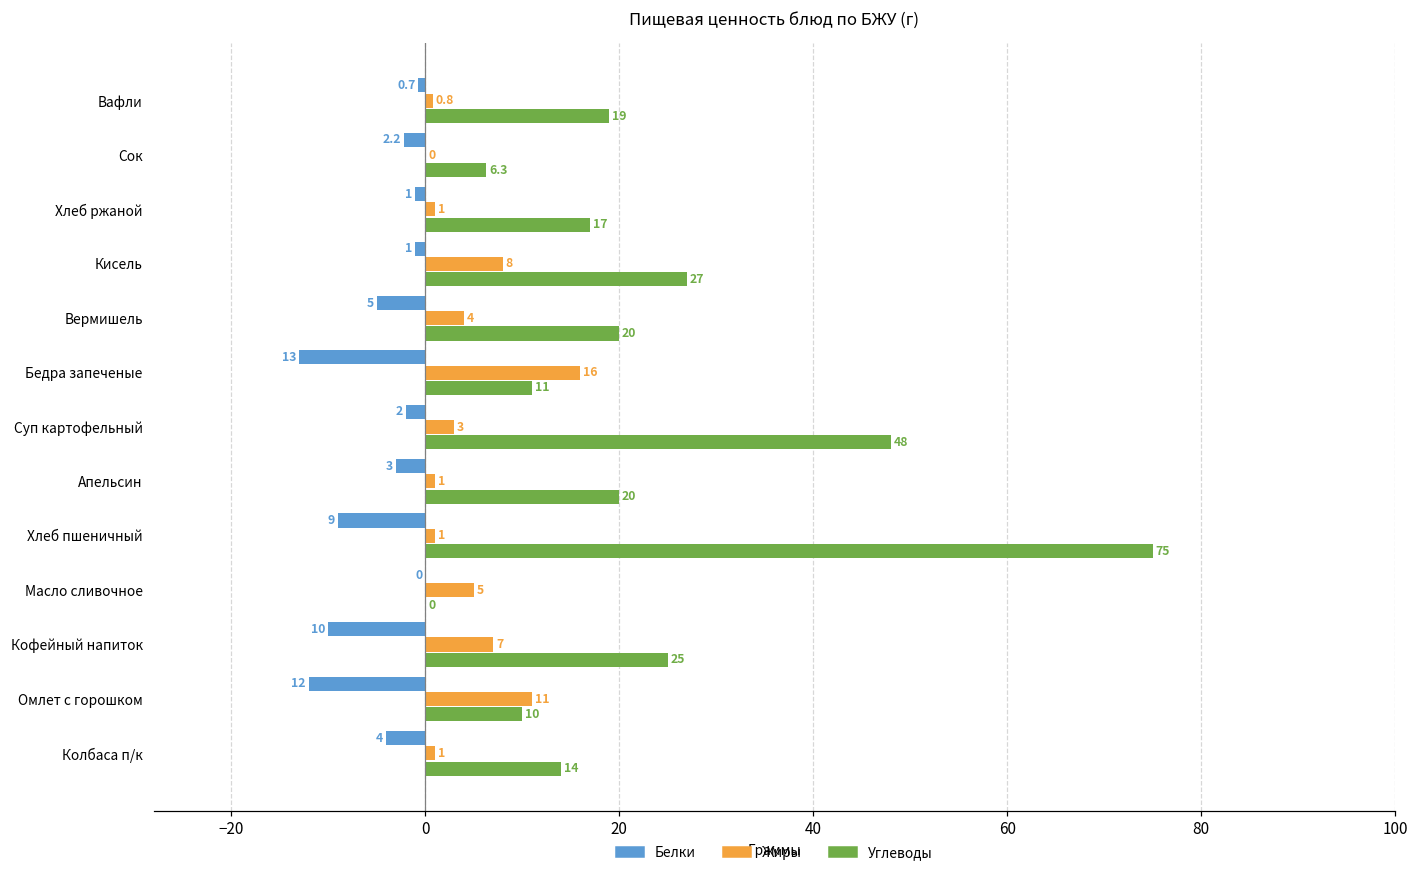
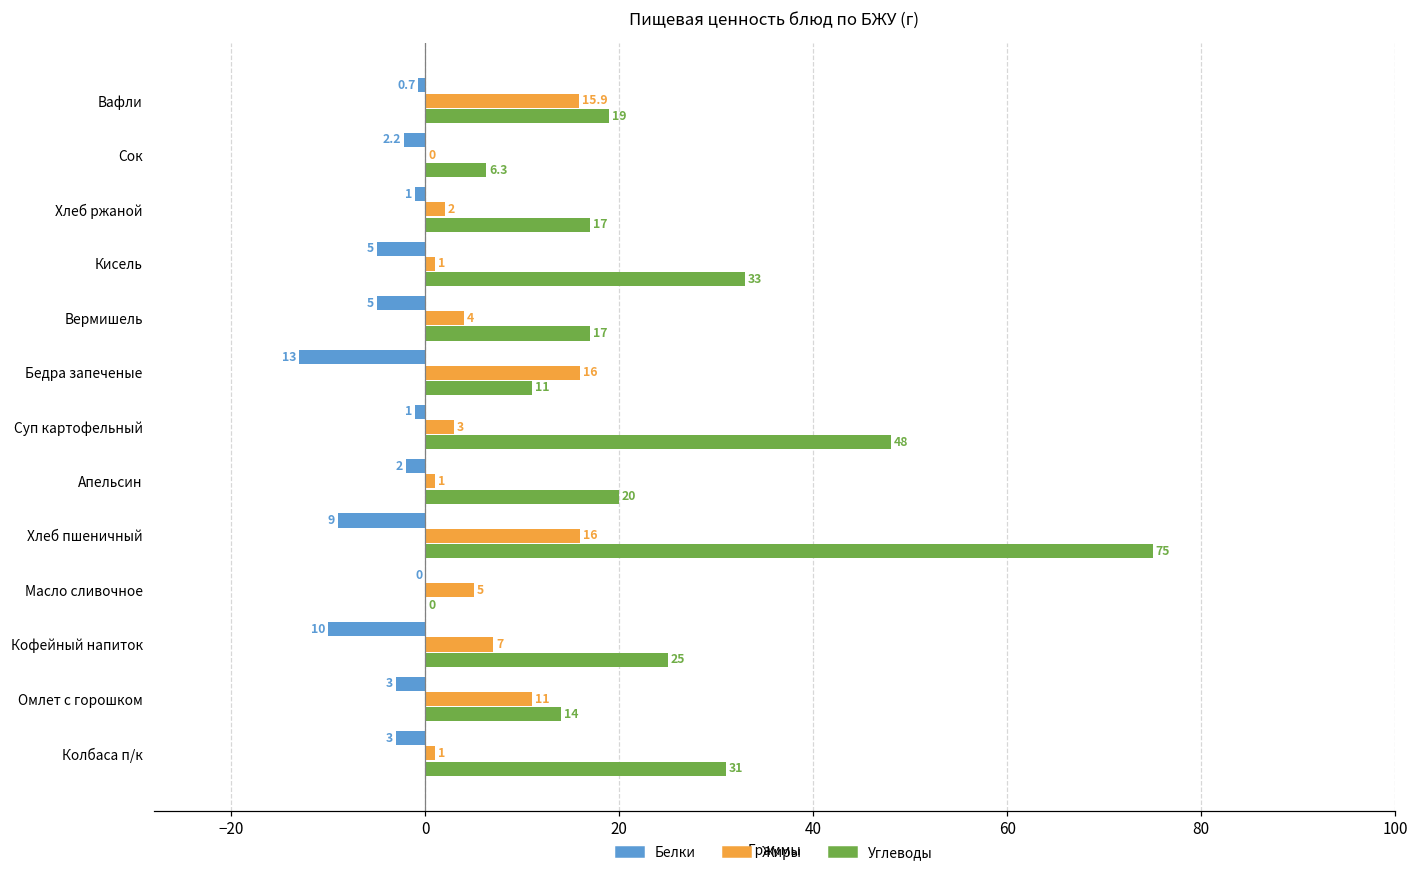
  {
    "Белки": {
-     "Кисель": 1,
-     "Суп картофельный": 2,
-     "Апельсин": 3,
+     "Кисель": 5,
+     "Суп картофельный": 1,
+     "Апельсин": 2,
      "Масло сливочное": 0,
-     "Омлет с горошком": 12,
-     "Колбаса п/к": 4
+     "Омлет с горошком": 3,
+     "Колбаса п/к": 3
    },
    "Жиры": {
-     "Вафли": 0.8,
+     "Вафли": 15.9,
      "Сок": 0,
-     "Хлеб ржаной": 1,
-     "Кисель": 8,
+     "Хлеб ржаной": 2,
+     "Кисель": 1,
      "Вермишель": 4,
      "Бедра запеченые": 16,
      "Суп картофельный": 3,
      "Апельсин": 1,
-     "Хлеб пшеничный": 1,
+     "Хлеб пшеничный": 16,
      "Масло сливочное": 5,
      "Кофейный напиток": 7,
      "Омлет с горошком": 11,
      "Колбаса п/к": 1
    },
    "Углеводы": {
      "Вафли": 19,
      "Сок": 6.3,
      "Хлеб ржаной": 17,
-     "Кисель": 27,
-     "Вермишель": 20,
+     "Кисель": 33,
+     "Вермишель": 17,
      "Бедра запеченые": 11,
      "Суп картофельный": 48,
      "Апельсин": 20,
      "Хлеб пшеничный": 75,
      "Масло сливочное": 0,
      "Кофейный напиток": 25,
-     "Омлет с горошком": 10,
-     "Колбаса п/к": 14
+     "Омлет с горошком": 14,
+     "Колбаса п/к": 31
    }
  }
